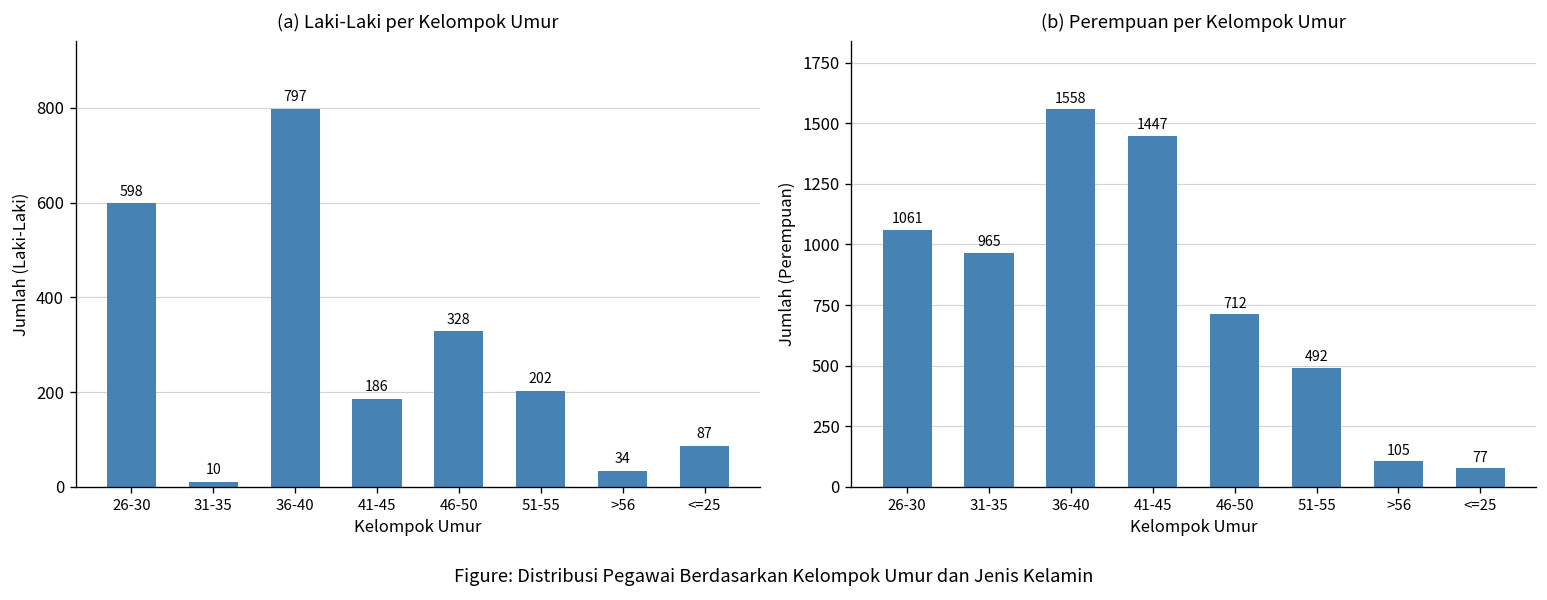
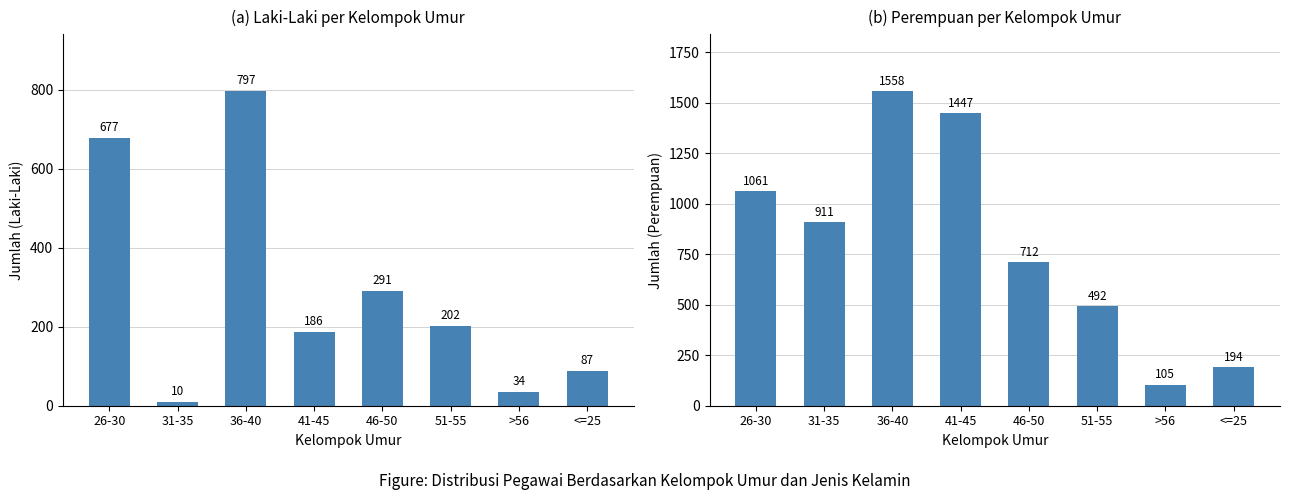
  {
    "(a) Laki-Laki per Kelompok Umur": {
-     "26-30": 598,
+     "26-30": 677,
      "31-35": 10,
      "36-40": 797,
      "41-45": 186,
-     "46-50": 328,
+     "46-50": 291,
      "51-55": 202,
      ">56": 34,
      "<=25": 87
    },
    "(b) Perempuan per Kelompok Umur": {
      "26-30": 1061,
-     "31-35": 965,
+     "31-35": 911,
      "36-40": 1558,
      "41-45": 1447,
      "46-50": 712,
      "51-55": 492,
      ">56": 105,
-     "<=25": 77
+     "<=25": 194
    }
  }
